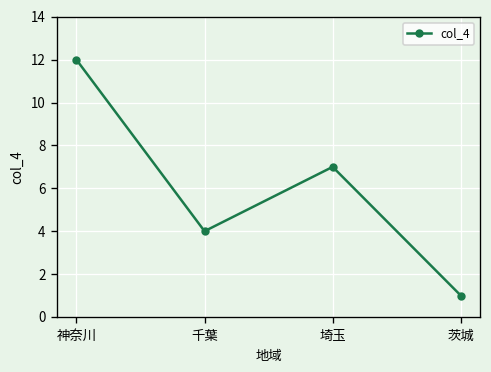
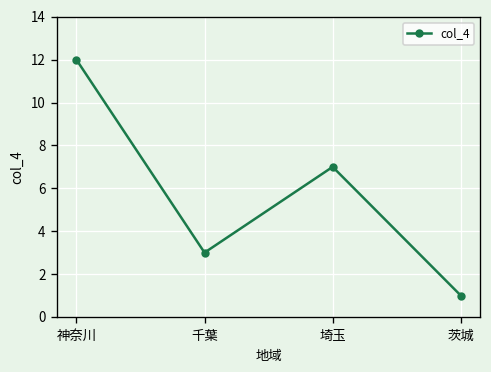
  {
    "神奈川": 12,
-   "千葉": 4,
+   "千葉": 3,
    "埼玉": 7,
    "茨城": 1
  }
